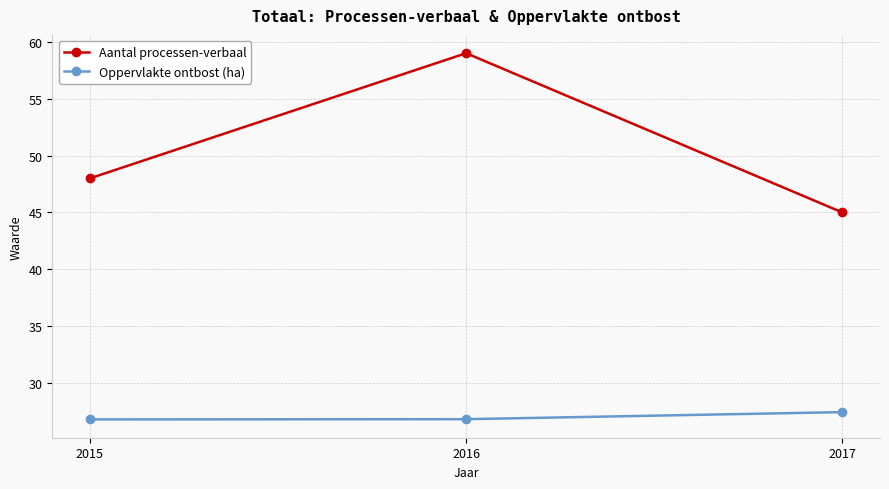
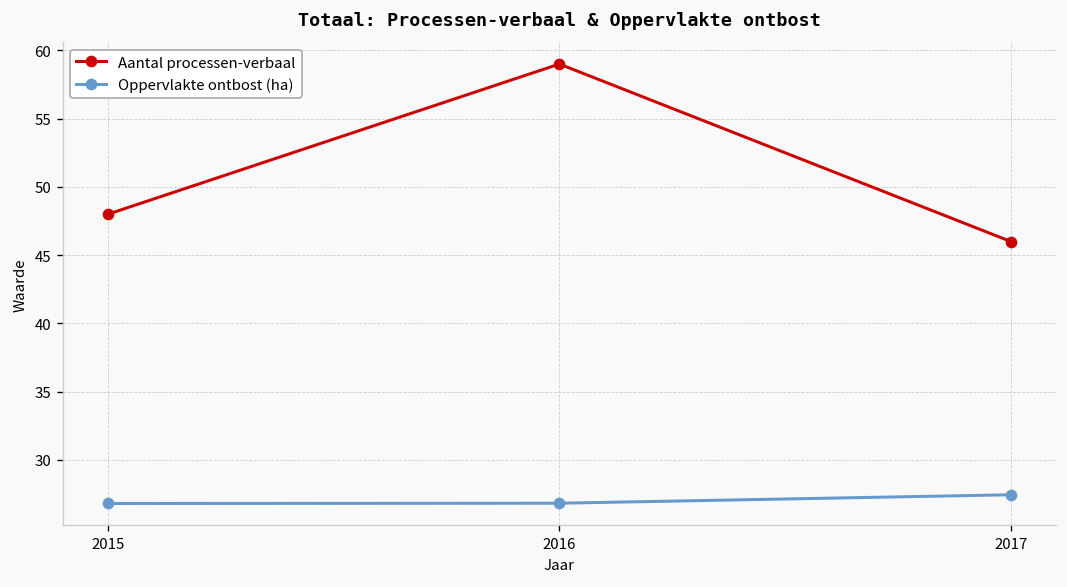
  {
    "Aantal processen-verbaal": {
      "2015": 48,
      "2016": 59,
-     "2017": 45
+     "2017": 46
    },
    "Oppervlakte ontbost (ha)": {
      "2015": 27,
      "2016": 27,
      "2017": 27.5
    }
  }
